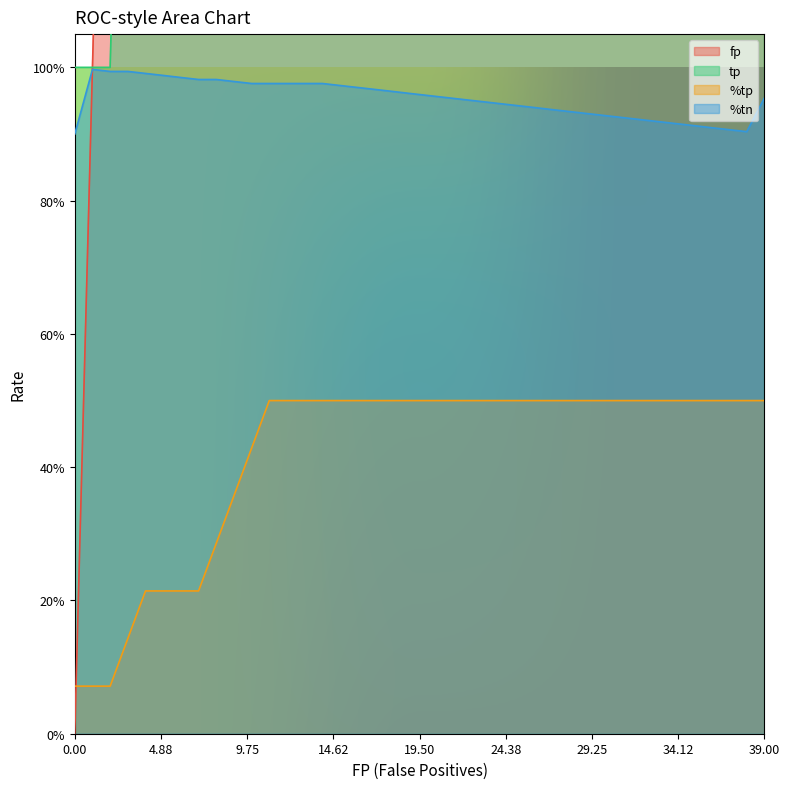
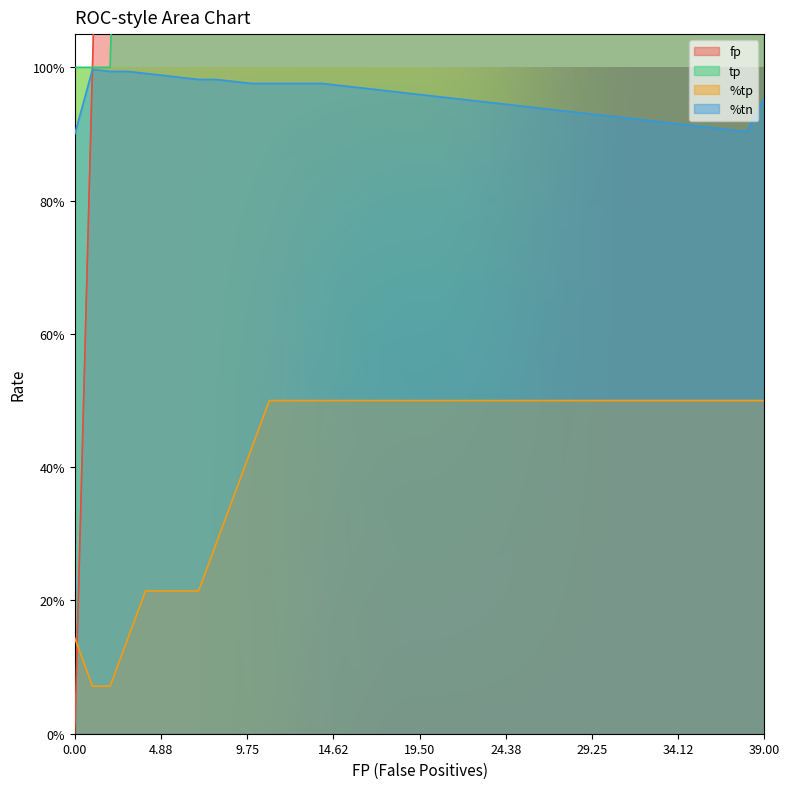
  {
    "fp": {
      "0.00": "0%"
    },
    "tp": {
      "0.00": "100%"
    },
    "%tp": {
-     "0.00": "7%",
+     "0.00": "14%",
      "39.00": "50%"
    },
    "%tn": {
      "0.00": "90%",
      "39.00": "95%"
    }
  }
